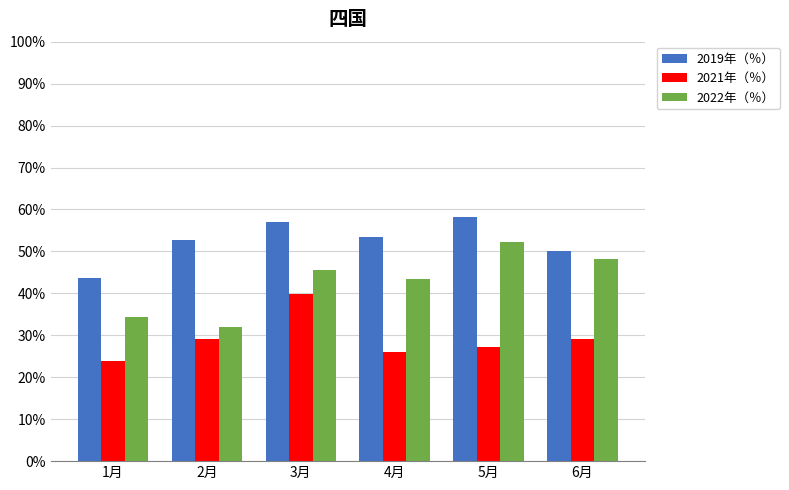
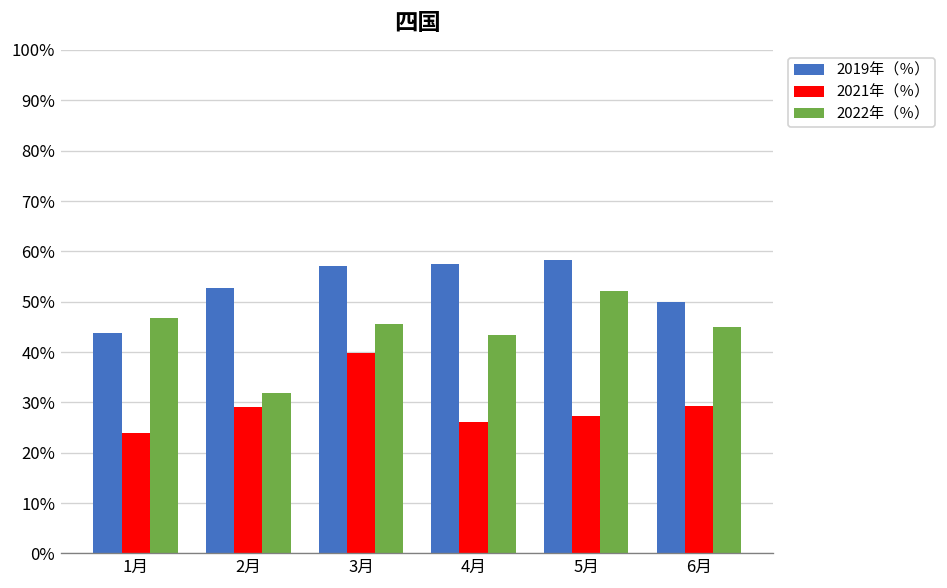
  {
    "2019年（％）": {
      "1月": "44%",
      "2月": "53%",
      "3月": "57%",
-     "4月": "54%",
+     "4月": "58%",
      "5月": "58%",
      "6月": "50%"
    },
    "2021年（％）": {
      "1月": "24%",
      "2月": "29%",
      "3月": "40%",
      "4月": "26%",
      "5月": "27%",
      "6月": "29%"
    },
    "2022年（％）": {
-     "1月": "34%",
+     "1月": "47%",
      "2月": "32%",
      "3月": "46%",
      "4月": "43%",
      "5月": "52%",
-     "6月": "48%"
+     "6月": "45%"
    }
  }
